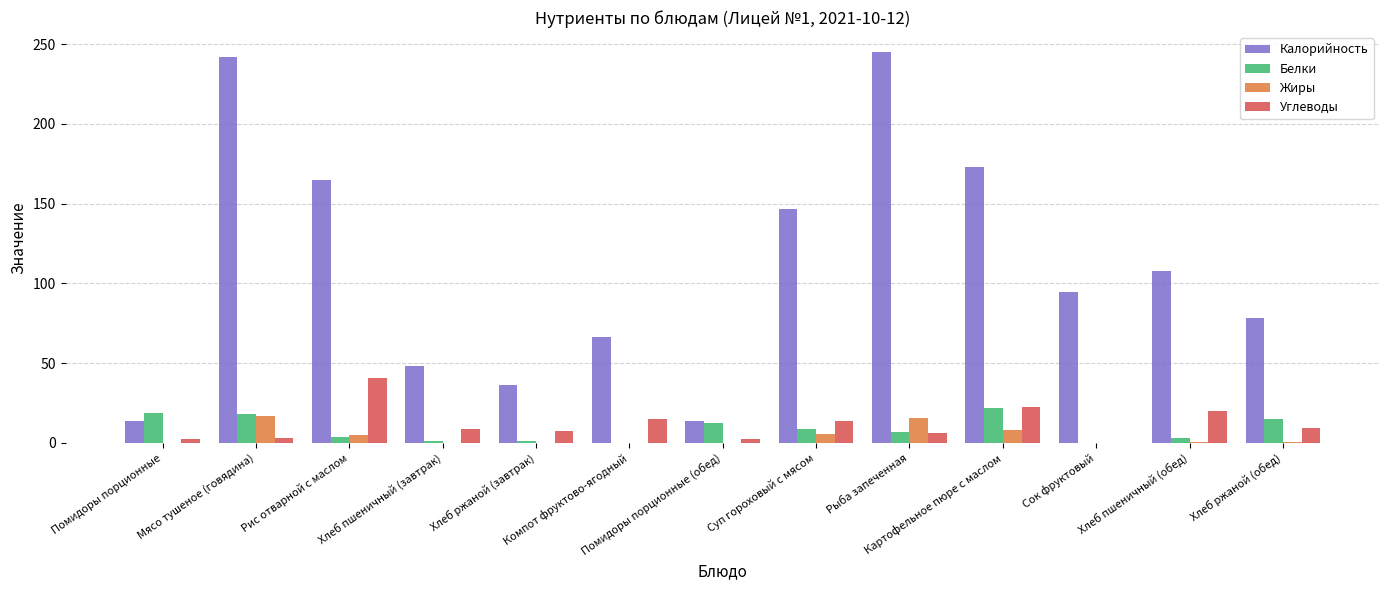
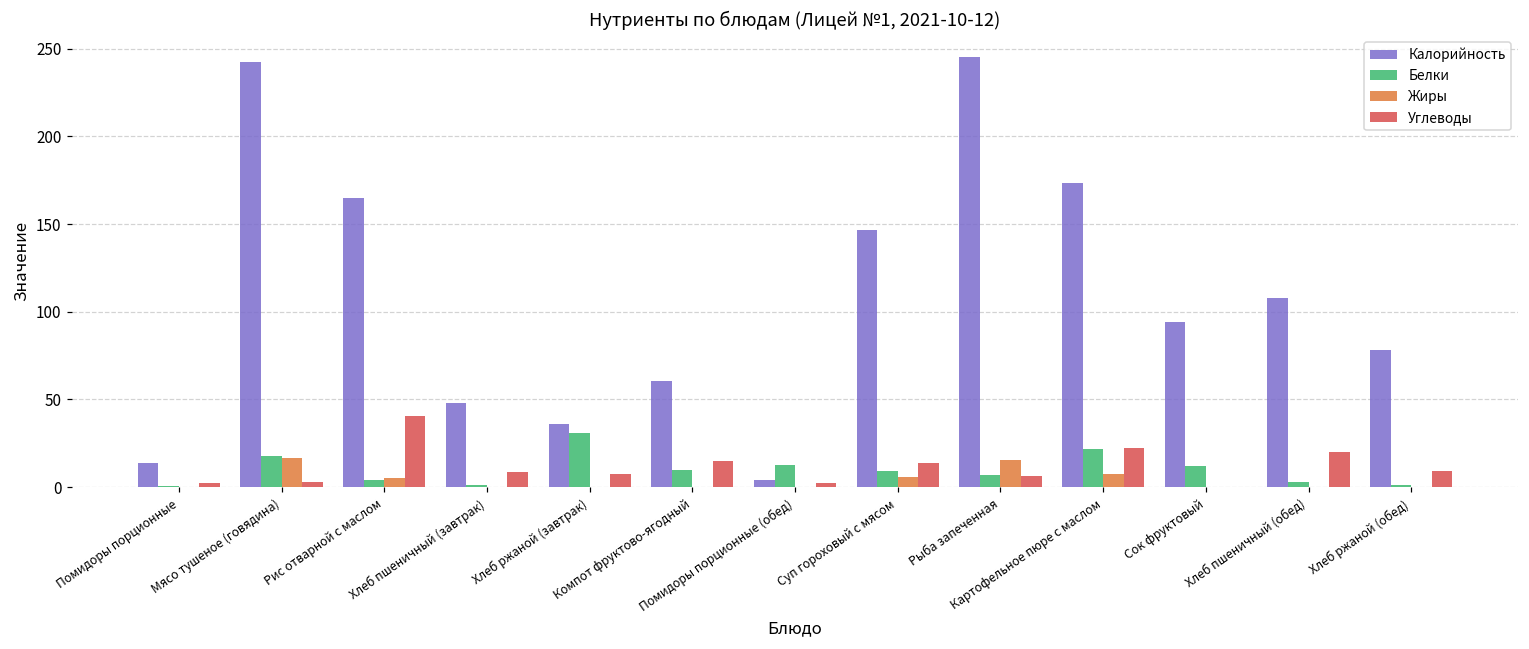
  {
    "Калорийность": {
      "Помидоры порционные": 14,
      "Мясо тушеное (говядина)": 242,
      "Рис отварной с маслом": 165,
      "Хлеб пшеничный (завтрак)": 48,
      "Хлеб ржаной (завтрак)": 36,
-     "Компот фруктово-ягодный": 67,
-     "Помидоры порционные (обед)": 14,
+     "Компот фруктово-ягодный": 61,
+     "Помидоры порционные (обед)": 4,
      "Суп гороховый с мясом": 147,
      "Рыба запеченная": 245,
      "Картофельное пюре с маслом": 173,
      "Сок фруктовый": 94,
      "Хлеб пшеничный (обед)": 108,
      "Хлеб ржаной (обед)": 78
    },
    "Белки": {
-     "Помидоры порционные": 19,
+     "Помидоры порционные": 1,
      "Мясо тушеное (говядина)": 18,
      "Рис отварной с маслом": 4,
-     "Хлеб ржаной (завтрак)": 1,
-     "Компот фруктово-ягодный": 0,
+     "Хлеб ржаной (завтрак)": 31,
+     "Компот фруктово-ягодный": 10,
      "Помидоры порционные (обед)": 12,
      "Суп гороховый с мясом": 9,
      "Рыба запеченная": 7,
      "Картофельное пюре с маслом": 22,
-     "Сок фруктовый": 0,
+     "Сок фруктовый": 12,
      "Хлеб пшеничный (обед)": 3,
-     "Хлеб ржаной (обед)": 15
+     "Хлеб ржаной (обед)": 1
    }
  }
